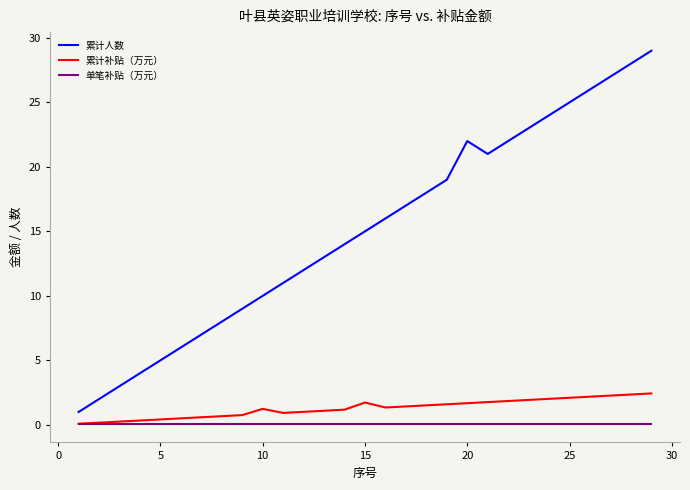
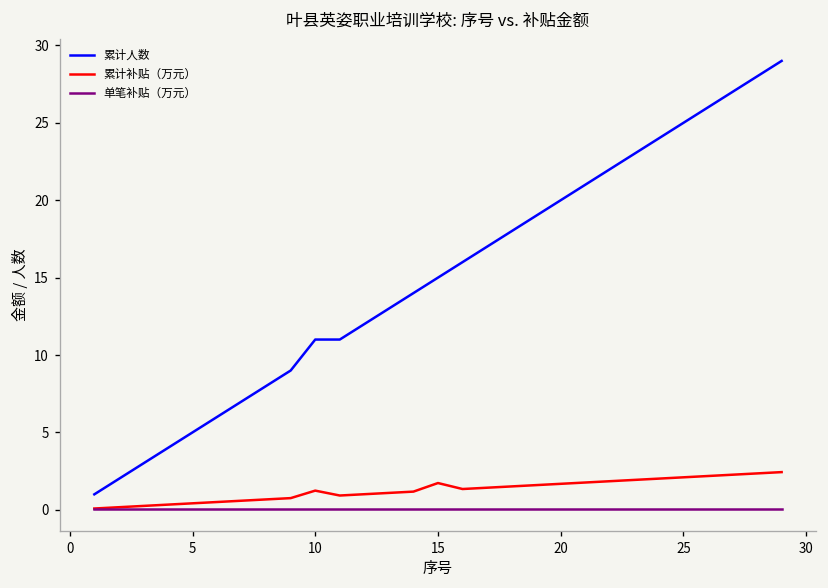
  {
    "累计人数": {
      "5": 5,
-     "10": 10,
+     "10": 11,
      "15": 15,
-     "20": 22,
+     "20": 20,
      "25": 25
    },
    "累计补贴（万元）": {
      "5": 0.4,
      "10": 1.2,
      "15": 1.7,
      "20": 1.7,
      "25": 2
    },
    "单笔补贴（万元）": {
      "5": 0,
      "10": 0,
      "15": 0,
      "20": 0,
      "25": 0
    }
  }
